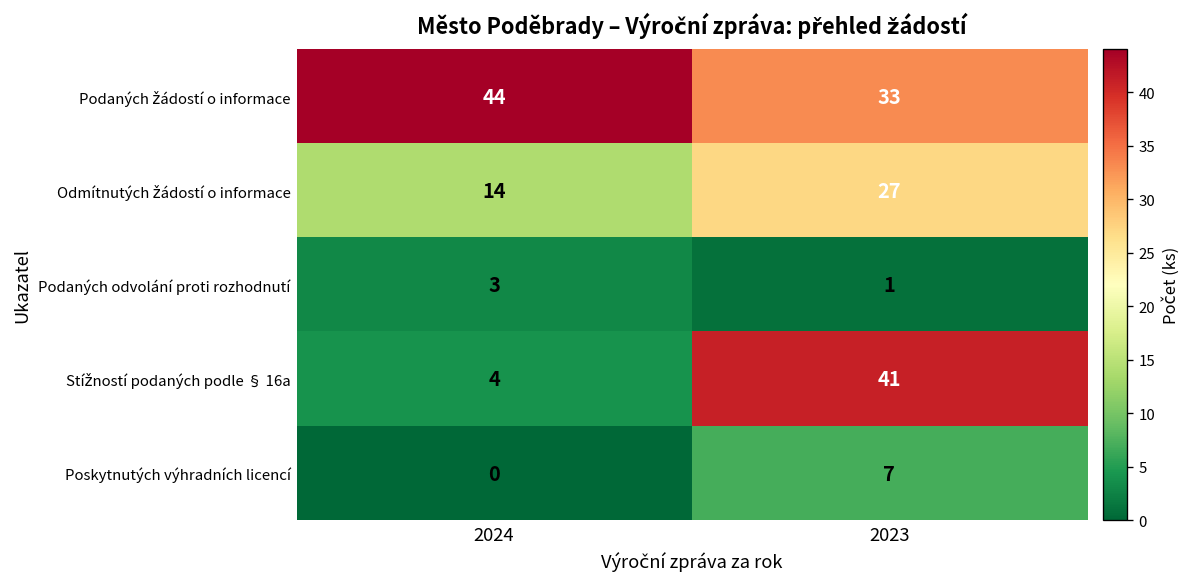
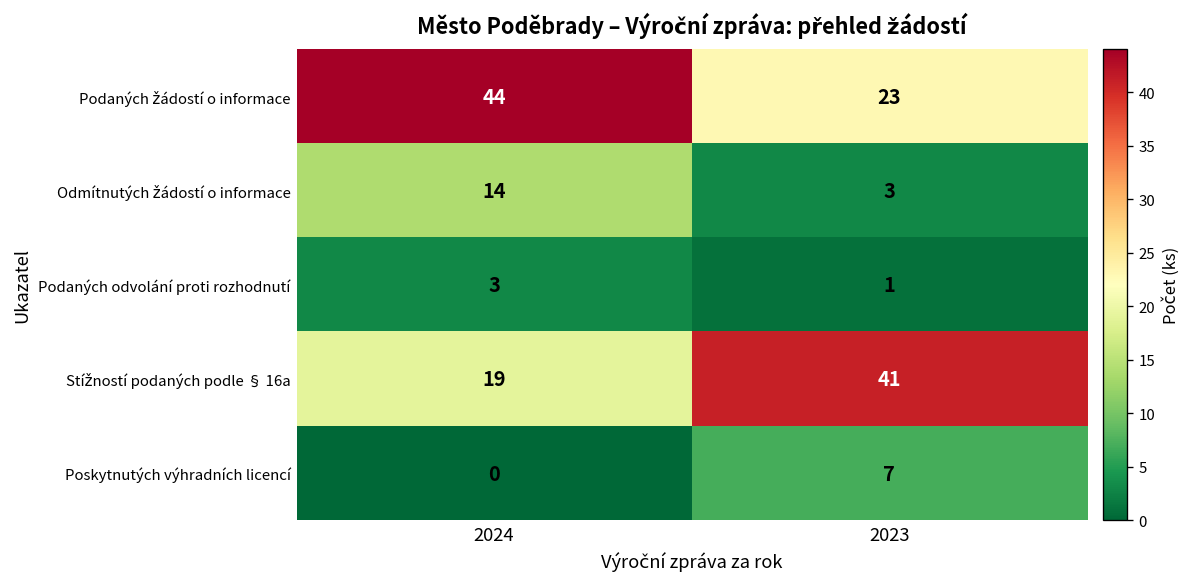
  {
    "Podaných žádostí o informace": {
      "2024": 44,
-     "2023": 33
+     "2023": 23
    },
    "Odmítnutých žádostí o informace": {
      "2024": 14,
-     "2023": 27
+     "2023": 3
    },
    "Podaných odvolání proti rozhodnutí": {
      "2024": 3,
      "2023": 1
    },
    "Stížností podaných podle § 16a": {
-     "2024": 4,
+     "2024": 19,
      "2023": 41
    },
    "Poskytnutých výhradních licencí": {
      "2024": 0,
      "2023": 7
    }
  }
